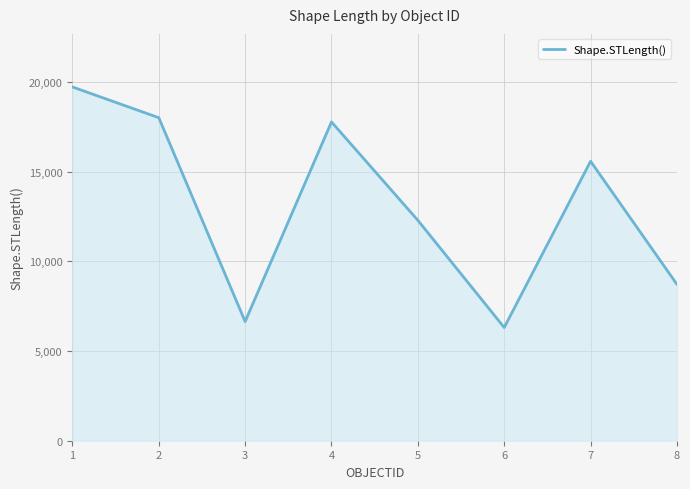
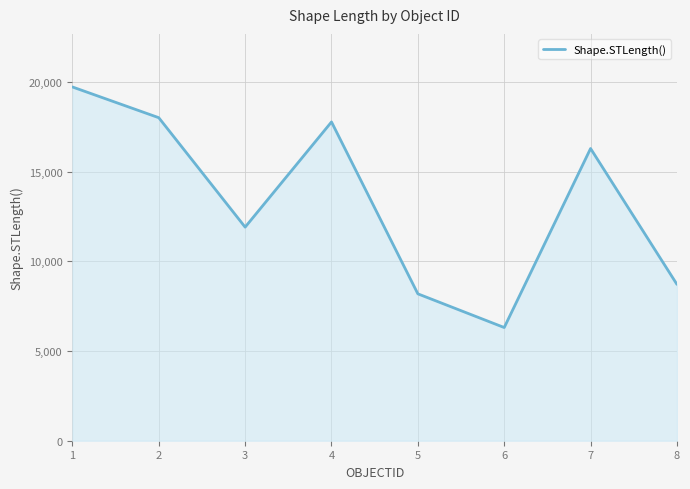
  {
    "1": "19,700",
    "2": "18,000",
-   "3": "6,600",
+   "3": "11,900",
    "4": "17,800",
-   "5": "12,300",
+   "5": "8,200",
    "6": "6,300",
-   "7": "15,600",
+   "7": "16,300",
    "8": "8,700"
  }
